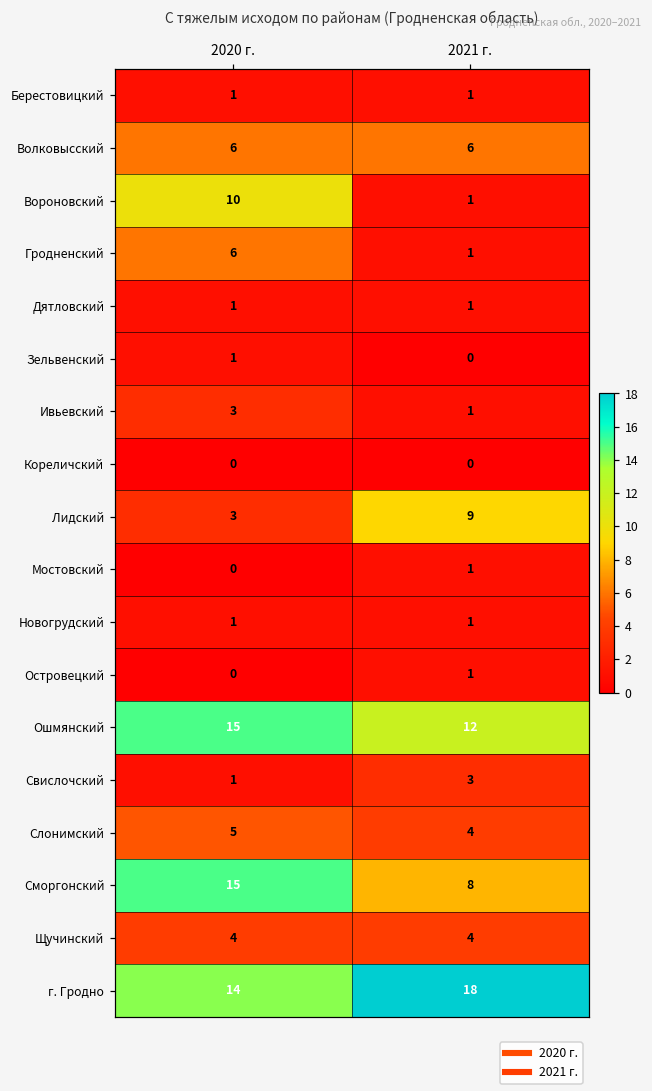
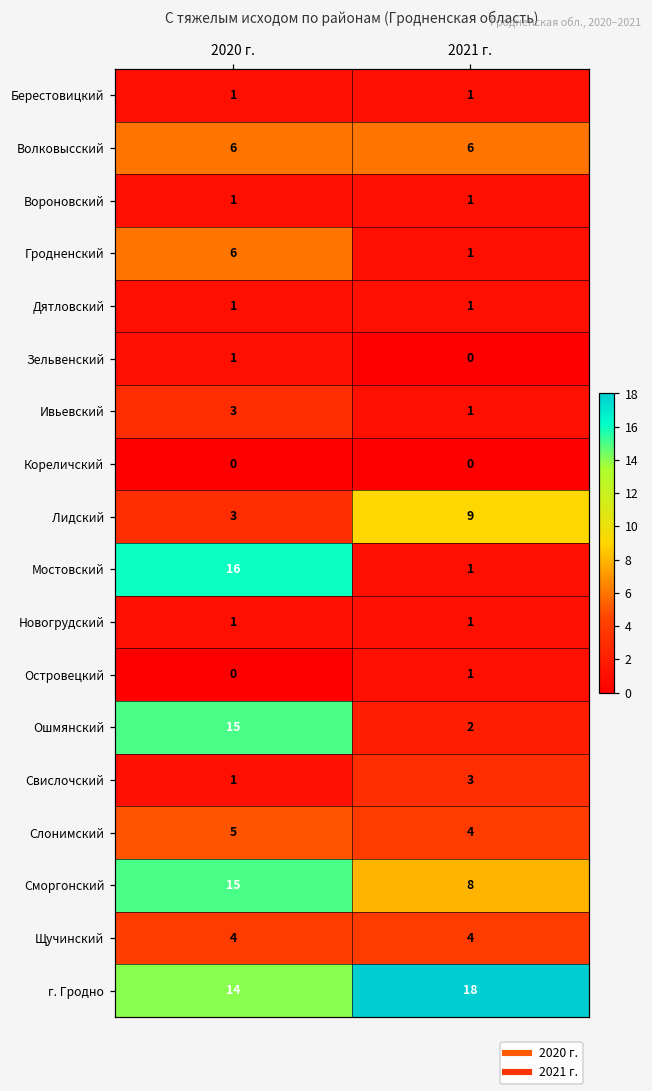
  {
    "Берестовицкий": {
      "2020 г.": 1,
      "2021 г.": 1
    },
    "Волковысский": {
      "2020 г.": 6,
      "2021 г.": 6
    },
    "Вороновский": {
-     "2020 г.": 10,
+     "2020 г.": 1,
      "2021 г.": 1
    },
    "Гродненский": {
      "2020 г.": 6,
      "2021 г.": 1
    },
    "Дятловский": {
      "2020 г.": 1,
      "2021 г.": 1
    },
    "Зельвенский": {
      "2020 г.": 1,
      "2021 г.": 0
    },
    "Ивьевский": {
      "2020 г.": 3,
      "2021 г.": 1
    },
    "Кореличский": {
      "2020 г.": 0,
      "2021 г.": 0
    },
    "Лидский": {
      "2020 г.": 3,
      "2021 г.": 9
    },
    "Мостовский": {
-     "2020 г.": 0,
+     "2020 г.": 16,
      "2021 г.": 1
    },
    "Новогрудский": {
      "2020 г.": 1,
      "2021 г.": 1
    },
    "Островецкий": {
      "2020 г.": 0,
      "2021 г.": 1
    },
    "Ошмянский": {
      "2020 г.": 15,
-     "2021 г.": 12
+     "2021 г.": 2
    },
    "Свислочский": {
      "2020 г.": 1,
      "2021 г.": 3
    },
    "Слонимский": {
      "2020 г.": 5,
      "2021 г.": 4
    },
    "Сморгонский": {
      "2020 г.": 15,
      "2021 г.": 8
    },
    "Щучинский": {
      "2020 г.": 4,
      "2021 г.": 4
    },
    "г. Гродно": {
      "2020 г.": 14,
      "2021 г.": 18
    }
  }
